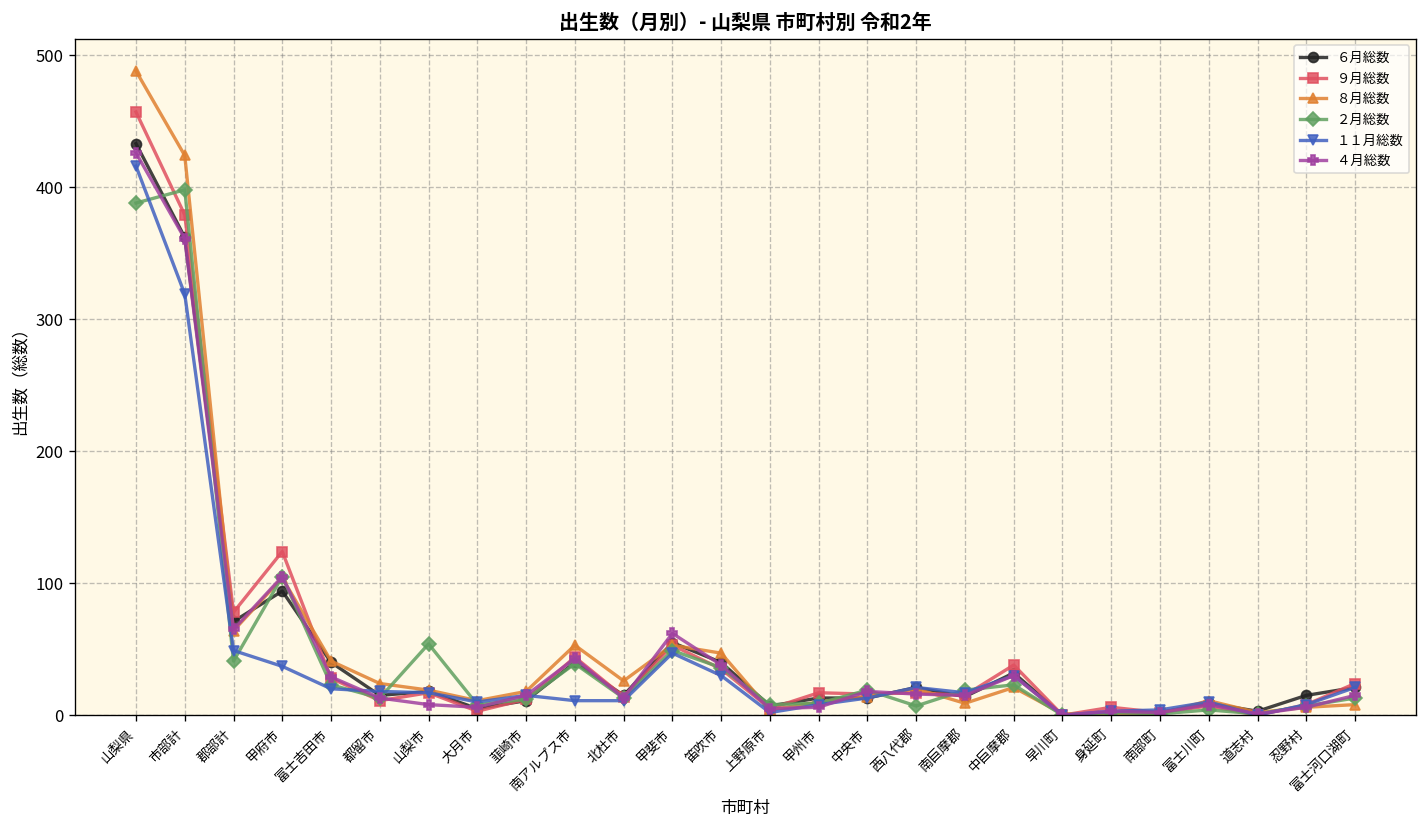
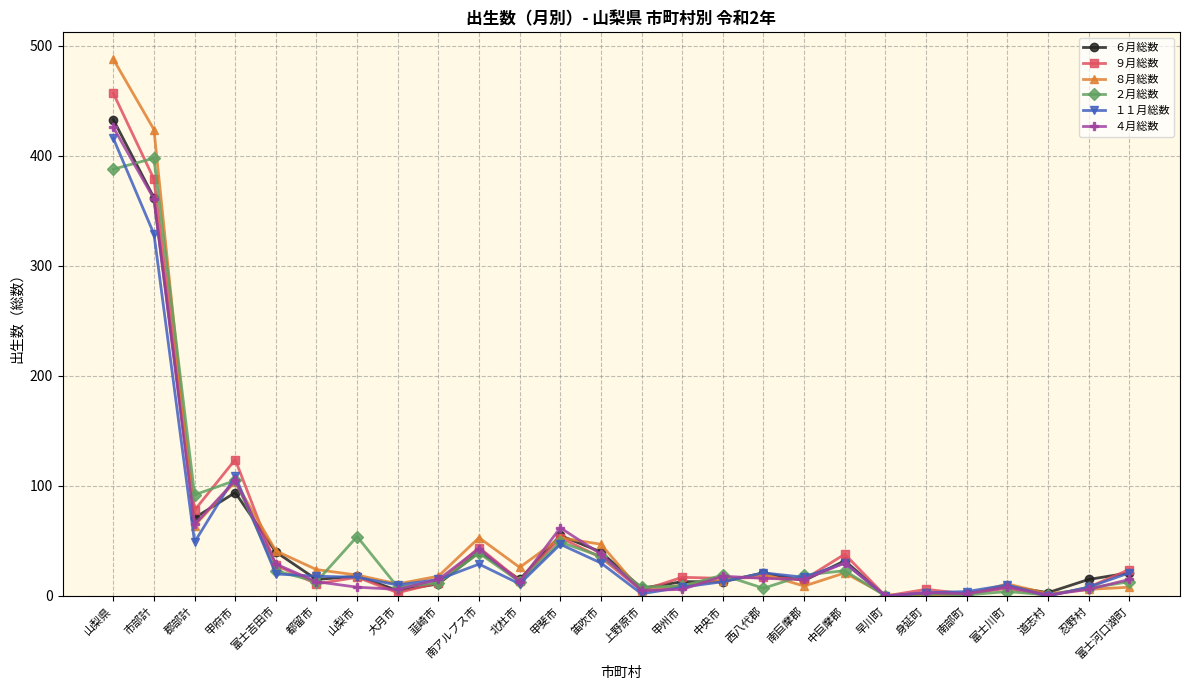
  {
    "６月総数": {
      "山梨県": 433,
      "郡部計": 71,
      "甲府市": 94,
      "甲州市": 13,
      "忍野村": 15
    },
    "９月総数": {
      "山梨県": 457,
      "市部計": 379,
      "郡部計": 78,
      "甲府市": 124,
      "甲州市": 17,
      "中巨摩郡": 38,
      "身延町": 6,
      "富士河口湖町": 24
    },
    "８月総数": {
      "山梨県": 488,
      "市部計": 424,
      "都留市": 24,
      "韮崎市": 18,
      "南アルプス市": 53,
      "北杜市": 26,
      "笛吹市": 47,
      "南巨摩郡": 9,
      "富士河口湖町": 8
    },
    "２月総数": {
      "山梨県": 388,
      "市部計": 398,
-     "郡部計": 41,
+     "郡部計": 92,
      "富士吉田市": 23,
      "山梨市": 54,
      "西八代郡": 7,
      "富士川町": 4
    },
    "１１月総数": {
      "山梨県": 416,
-     "市部計": 319,
+     "市部計": 329,
      "郡部計": 49,
-     "甲府市": 37,
+     "甲府市": 109,
      "富士吉田市": 20,
      "都留市": 18,
-     "南アルプス市": 11,
+     "南アルプス市": 29,
      "笛吹市": 30
    },
    "４月総数": {
      "山梨県": 426,
      "山梨市": 8,
      "甲斐市": 62
    }
  }
